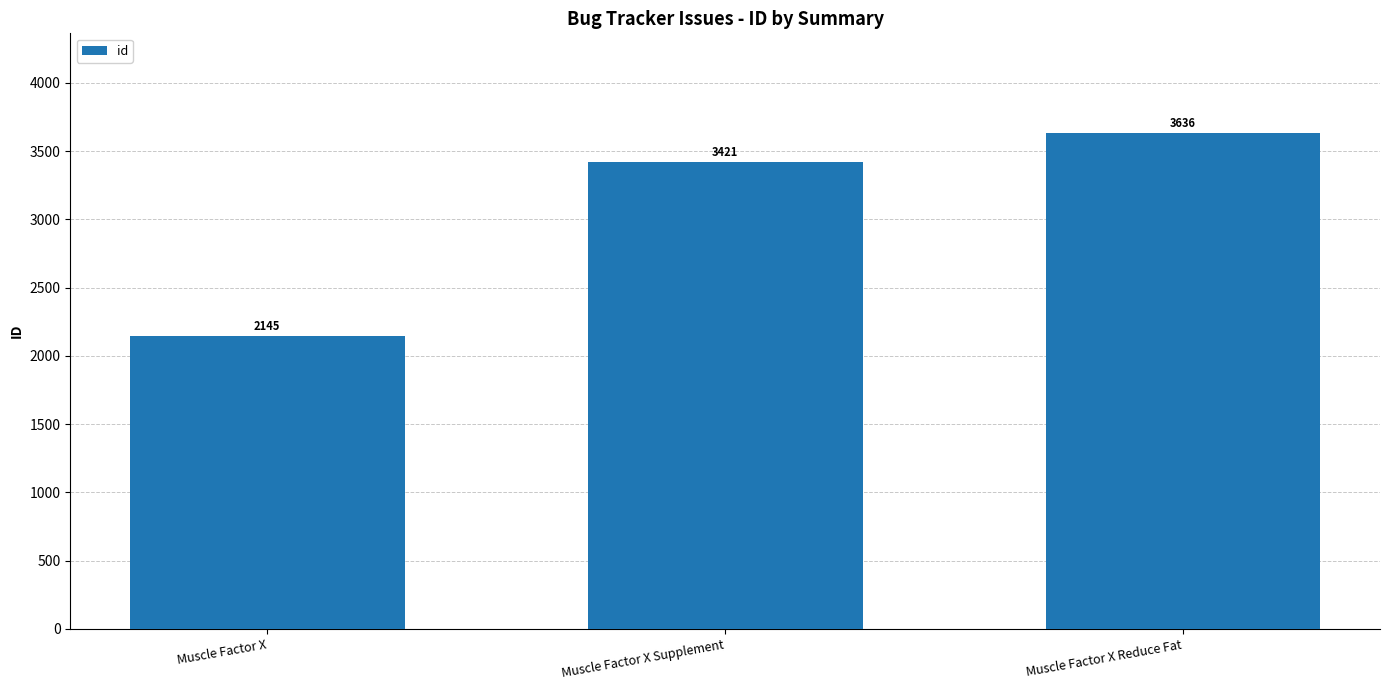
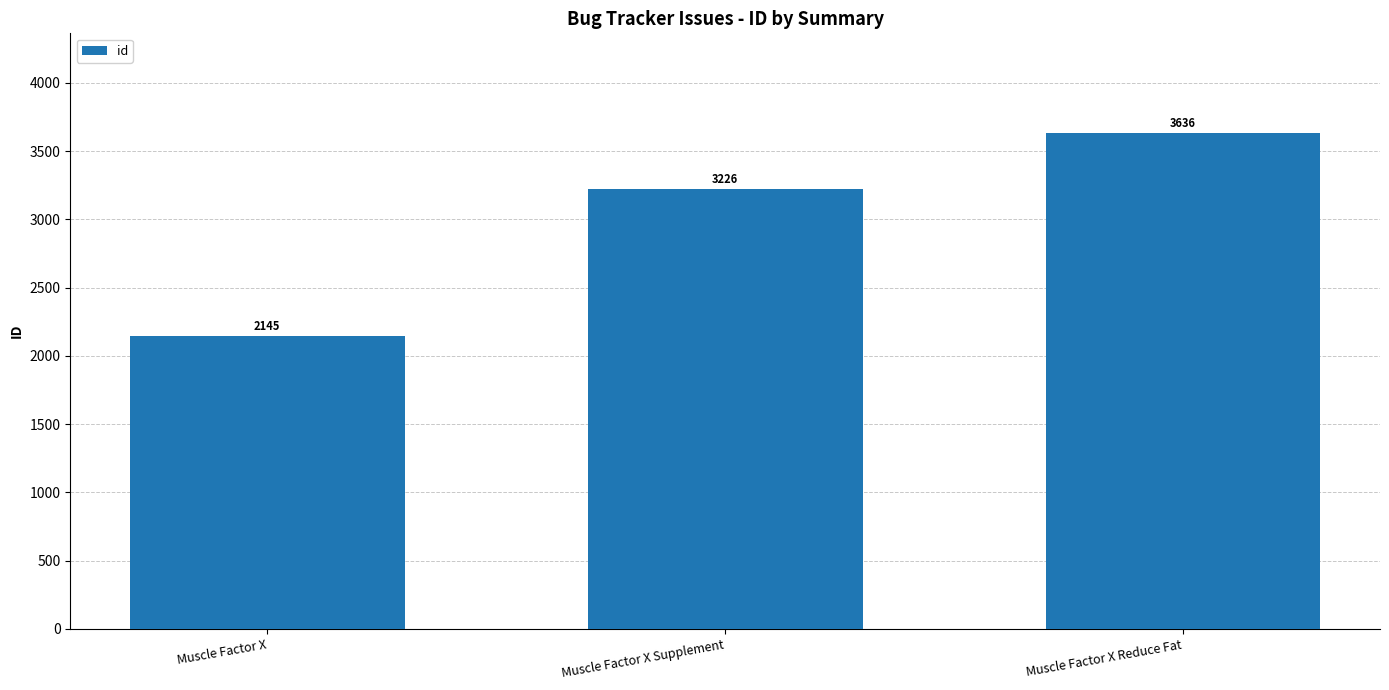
  {
    "Muscle Factor X": 2145,
-   "Muscle Factor X Supplement": 3421,
+   "Muscle Factor X Supplement": 3226,
    "Muscle Factor X Reduce Fat": 3636
  }
